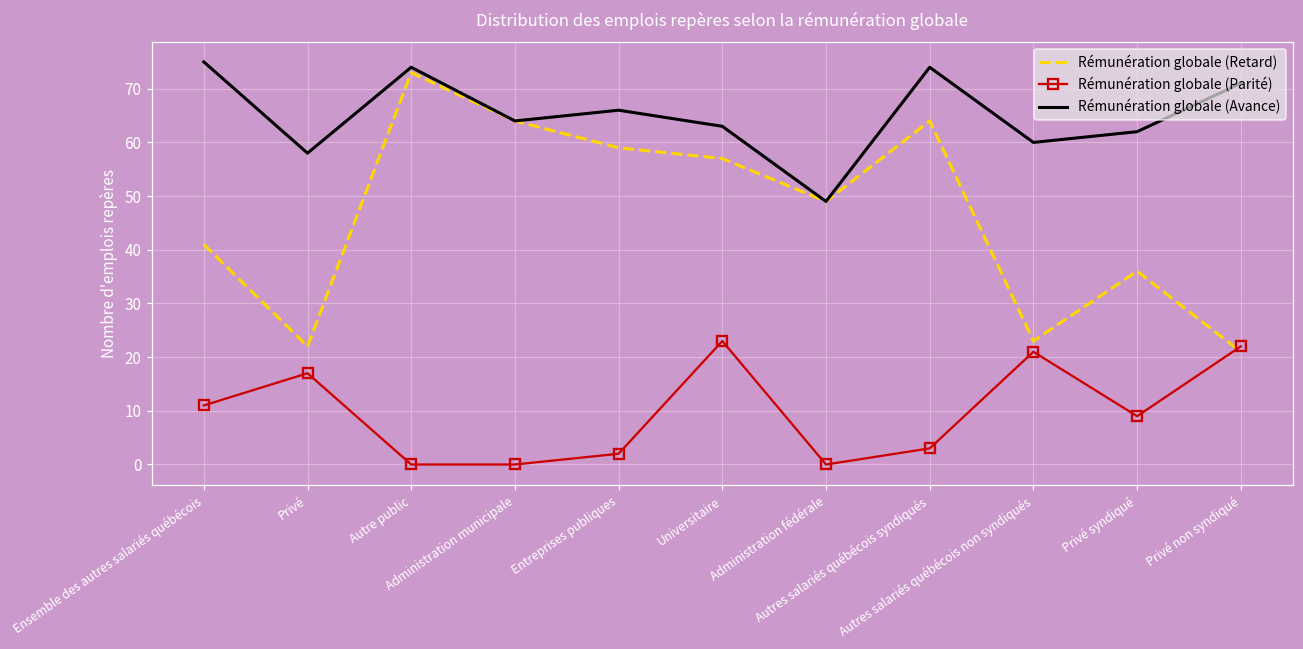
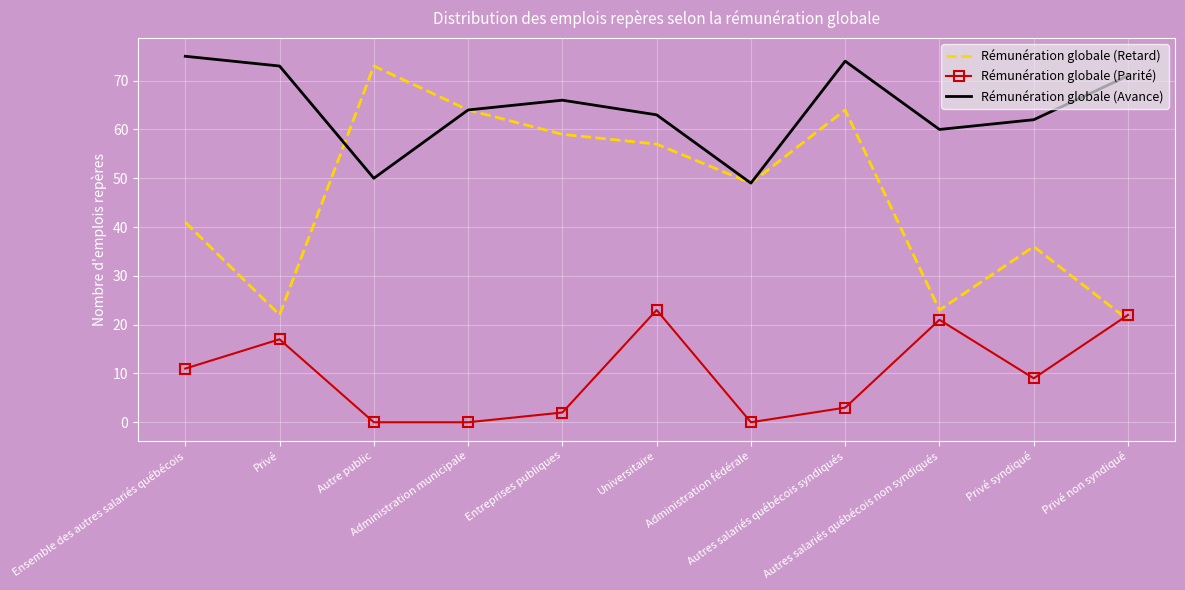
  {
    "Rémunération globale (Retard)": {
      "Ensemble des autres salariés québécois": 41,
      "Privé": 22,
      "Autre public": 73,
      "Entreprises publiques": 59,
      "Universitaire": 57,
      "Autres salariés québécois syndiqués": 64,
      "Autres salariés québécois non syndiqués": 23,
      "Privé syndiqué": 36,
      "Privé non syndiqué": 21
    },
    "Rémunération globale (Parité)": {
      "Ensemble des autres salariés québécois": 11,
      "Privé": 17,
      "Autre public": 0,
      "Administration municipale": 0,
      "Entreprises publiques": 2,
      "Universitaire": 23,
      "Administration fédérale": 0,
      "Autres salariés québécois syndiqués": 3,
      "Autres salariés québécois non syndiqués": 21,
      "Privé syndiqué": 9,
      "Privé non syndiqué": 22
    },
    "Rémunération globale (Avance)": {
      "Ensemble des autres salariés québécois": 75,
-     "Privé": 58,
-     "Autre public": 74,
+     "Privé": 73,
+     "Autre public": 50,
      "Entreprises publiques": 66,
      "Universitaire": 63,
      "Autres salariés québécois syndiqués": 74,
      "Autres salariés québécois non syndiqués": 60,
      "Privé syndiqué": 62
    }
  }
